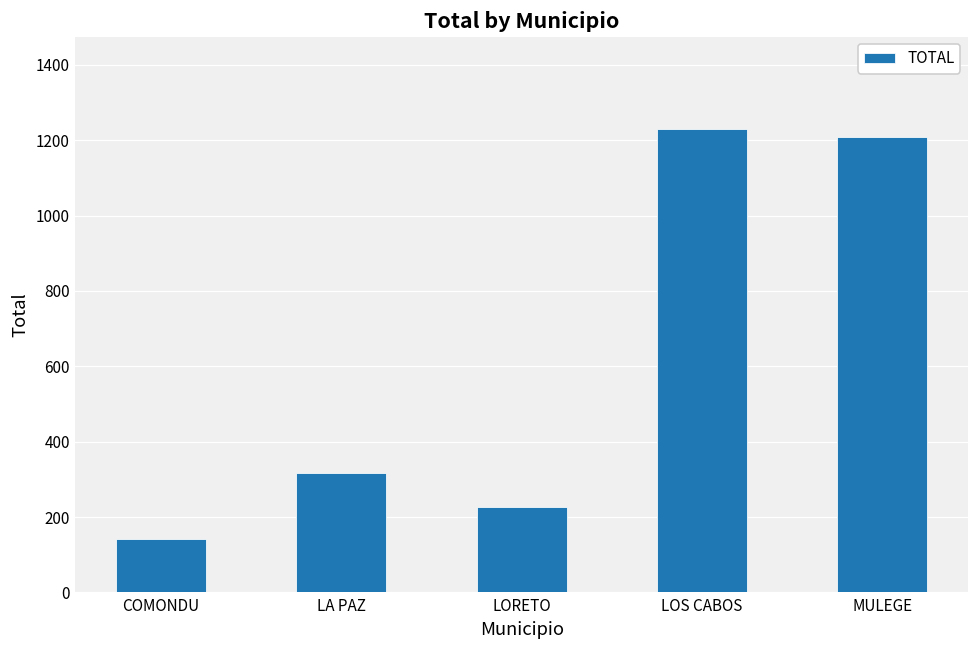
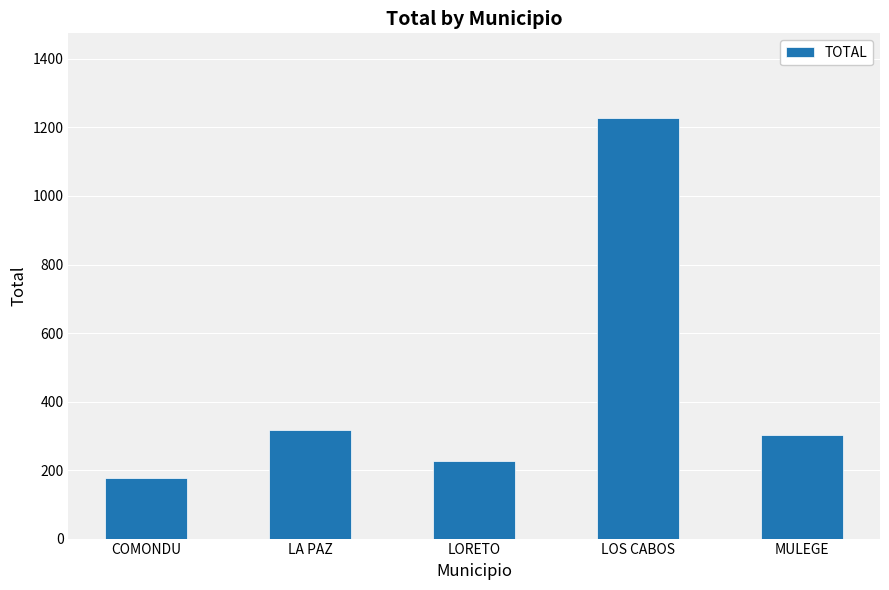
  {
-   "COMONDU": 140,
+   "COMONDU": 180,
    "LA PAZ": 320,
    "LORETO": 230,
    "LOS CABOS": 1230,
-   "MULEGE": 1210
+   "MULEGE": 300
  }
